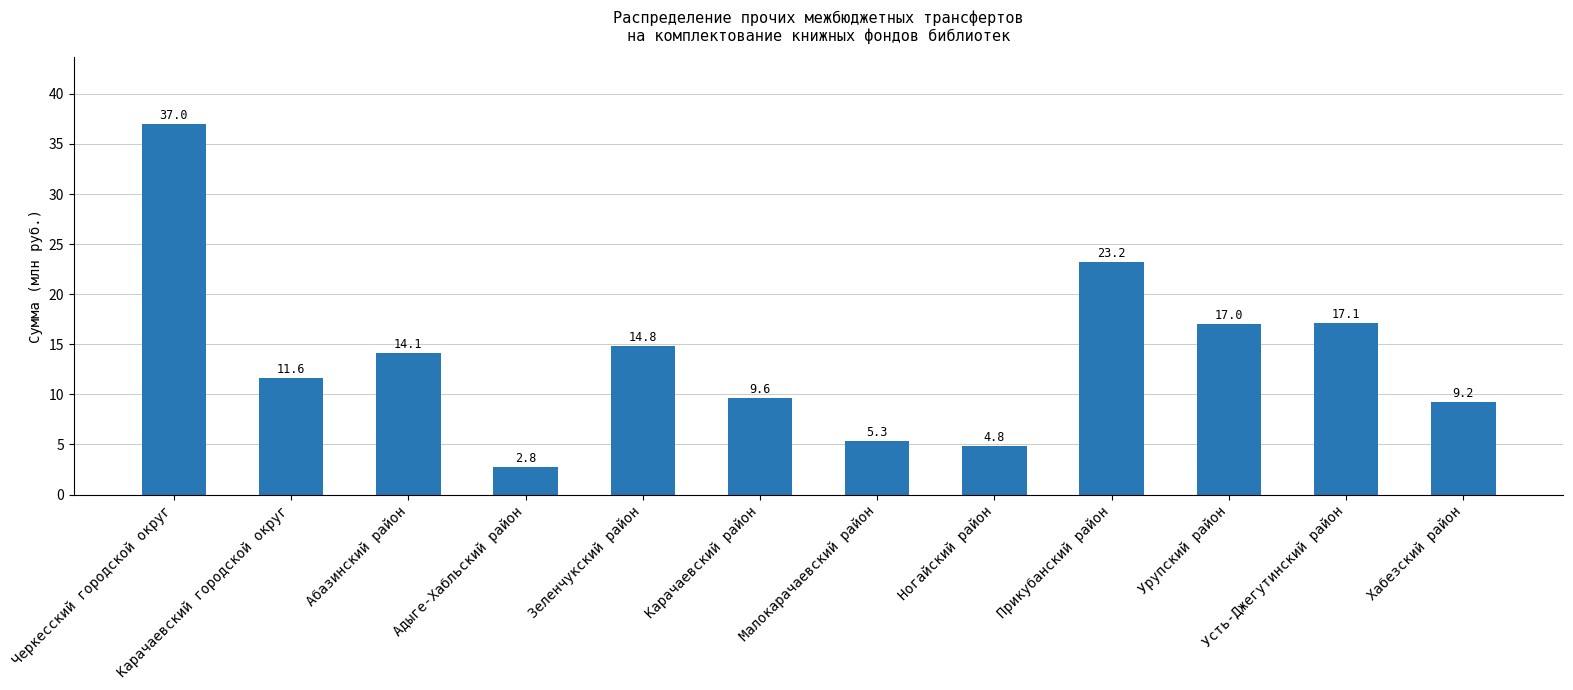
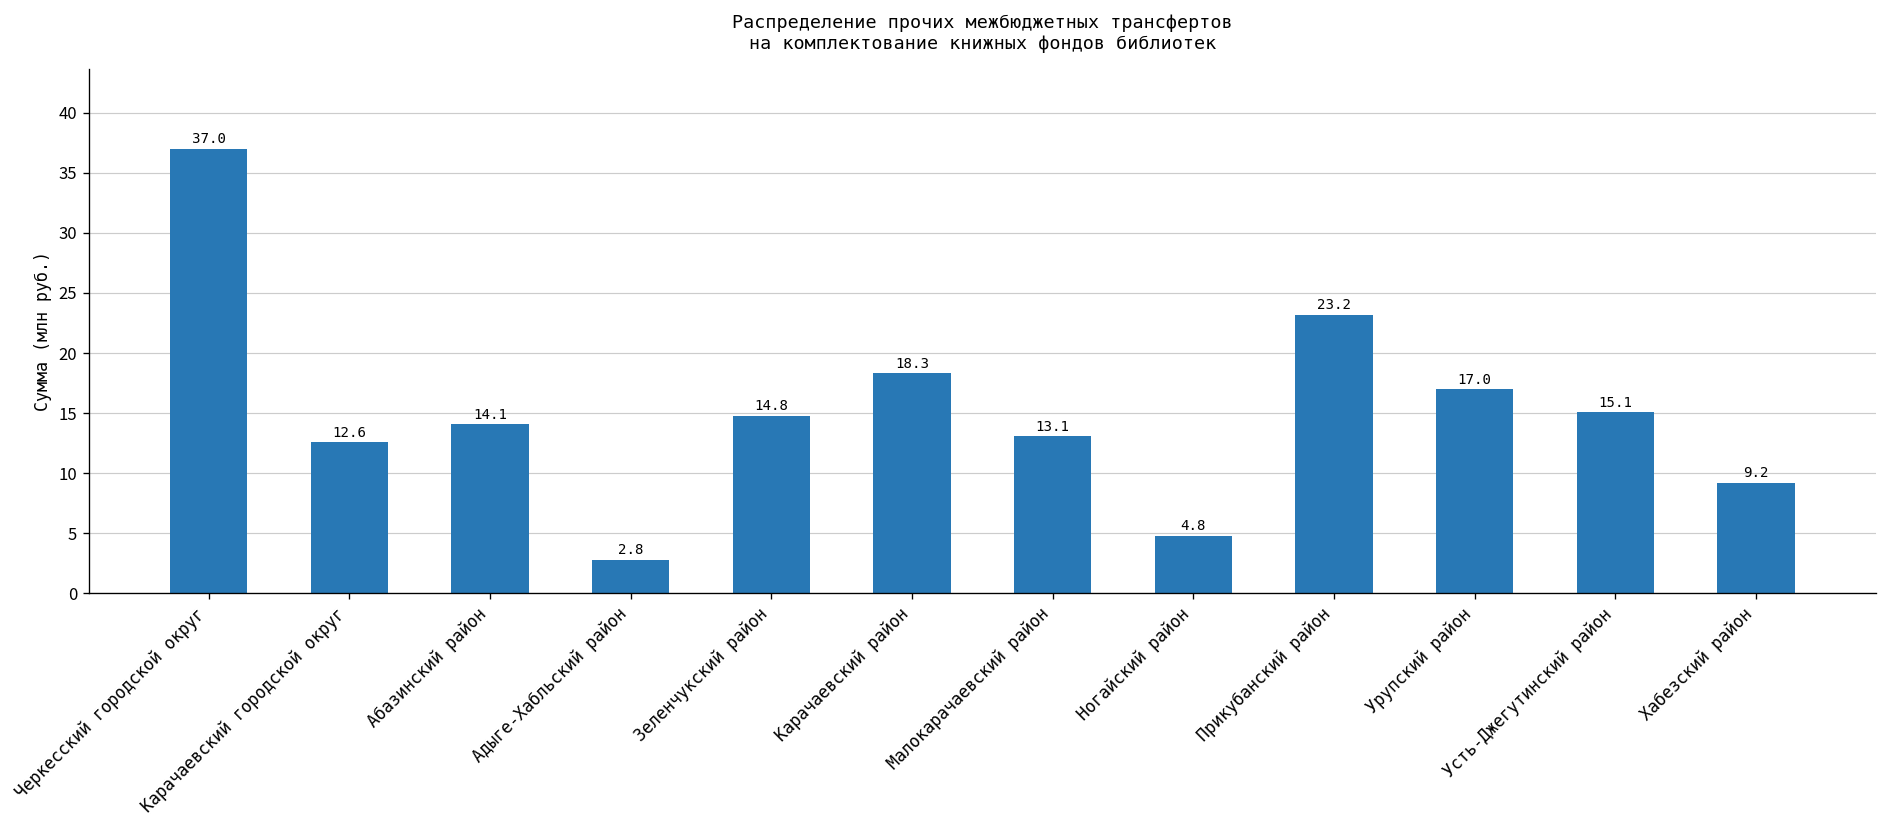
  {
    "Черкесский городской округ": 37.0,
-   "Карачаевский городской округ": 11.6,
+   "Карачаевский городской округ": 12.6,
    "Абазинский район": 14.1,
    "Адыге-Хабльский район": 2.8,
    "Зеленчукский район": 14.8,
-   "Карачаевский район": 9.6,
-   "Малокарачаевский район": 5.3,
+   "Карачаевский район": 18.3,
+   "Малокарачаевский район": 13.1,
    "Ногайский район": 4.8,
    "Прикубанский район": 23.2,
    "Урупский район": 17.0,
-   "Усть-Джегутинский район": 17.1,
+   "Усть-Джегутинский район": 15.1,
    "Хабезский район": 9.2
  }
